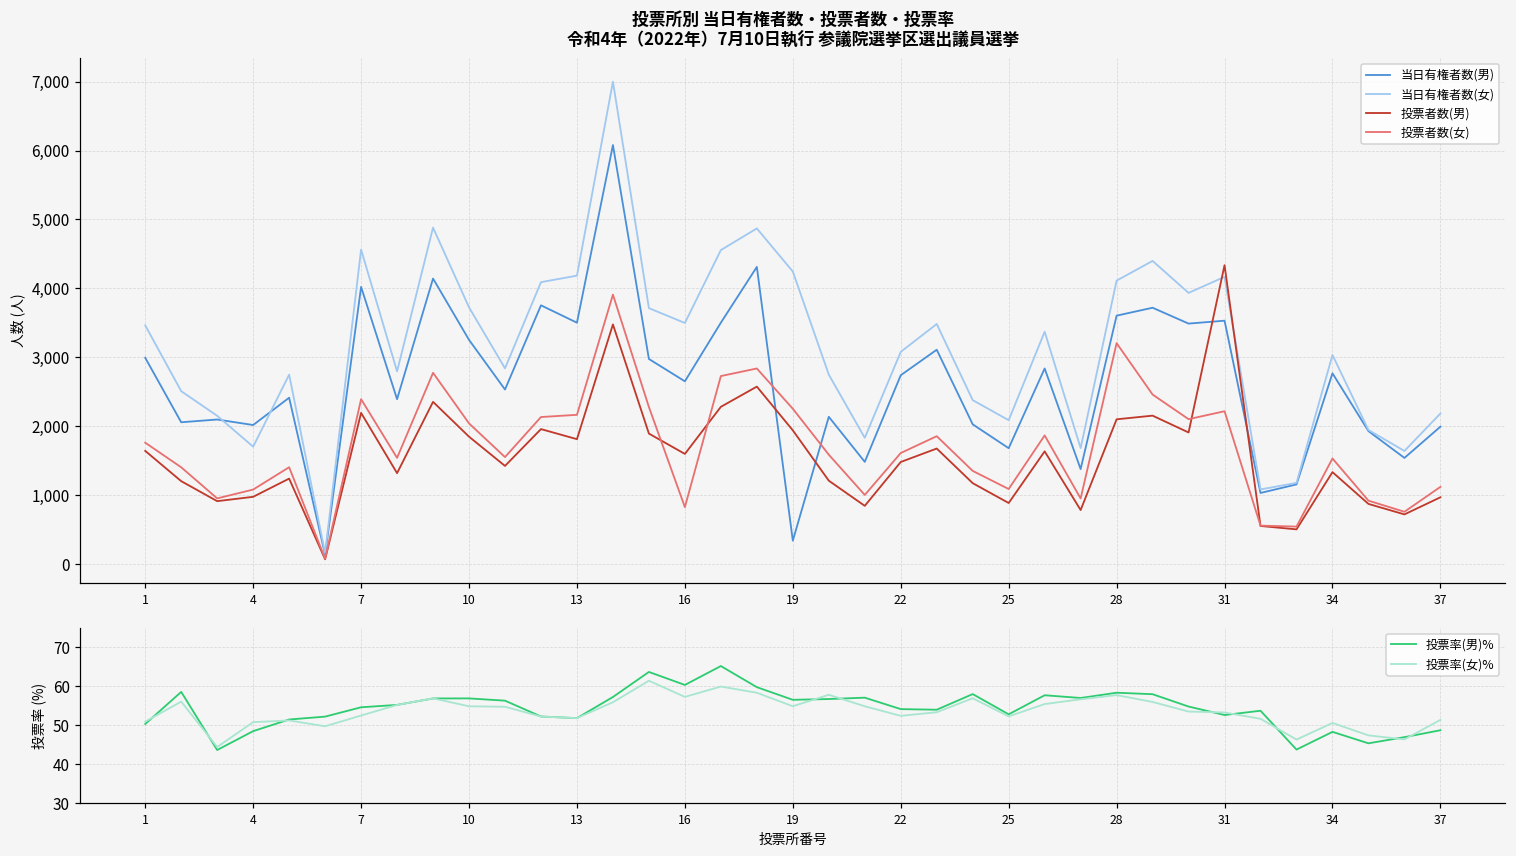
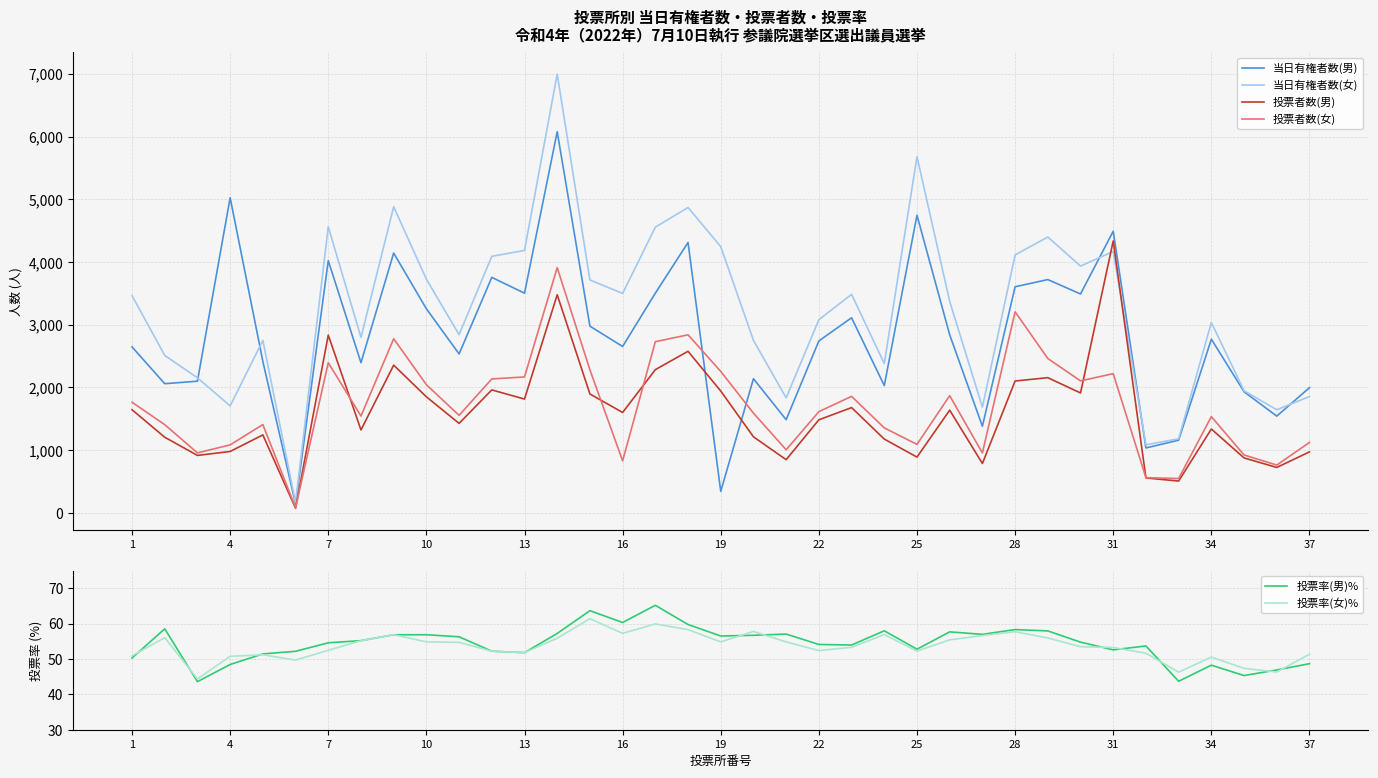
  {
    "投票所別 当日有権者数・投票者数・投票率 令和4年（2022年）7月10日執行 参議院選挙区選出議員選挙": {
      "当日有権者数(男)": {
-       "1": "3,000",
-       "4": "2,000",
+       "1": "2,600",
+       "4": "5,000",
        "7": "4,000",
        "10": "3,300",
        "13": "3,500",
        "16": "2,700",
        "19": "300",
        "22": "2,700",
-       "25": "1,700",
+       "25": "4,700",
        "28": "3,600",
-       "31": "3,500",
+       "31": "4,500",
        "34": "2,800",
        "37": "2,000"
      },
      "当日有権者数(女)": {
        "1": "3,500",
        "4": "1,700",
        "7": "4,600",
        "10": "3,700",
        "13": "4,200",
        "16": "3,500",
        "19": "4,200",
        "22": "3,100",
-       "25": "2,100",
+       "25": "5,700",
        "28": "4,100",
        "31": "4,200",
        "34": "3,000",
-       "37": "2,200"
+       "37": "1,900"
      },
      "投票者数(男)": {
        "1": "1,600",
        "4": "1,000",
-       "7": "2,200",
+       "7": "2,800",
        "10": "1,900",
        "13": "1,800",
        "16": "1,600",
        "19": "1,900",
        "22": "1,500",
        "25": "900",
        "28": "2,100",
        "31": "4,300",
        "34": "1,300",
        "37": "1,000"
      },
      "投票者数(女)": {
        "1": "1,800",
        "4": "1,100",
        "7": "2,400",
        "10": "2,000",
        "13": "2,200",
        "16": "800",
        "19": "2,300",
        "22": "1,600",
        "25": "1,100",
        "28": "3,200",
        "31": "2,200",
        "34": "1,500",
        "37": "1,100"
      }
    }
  }
